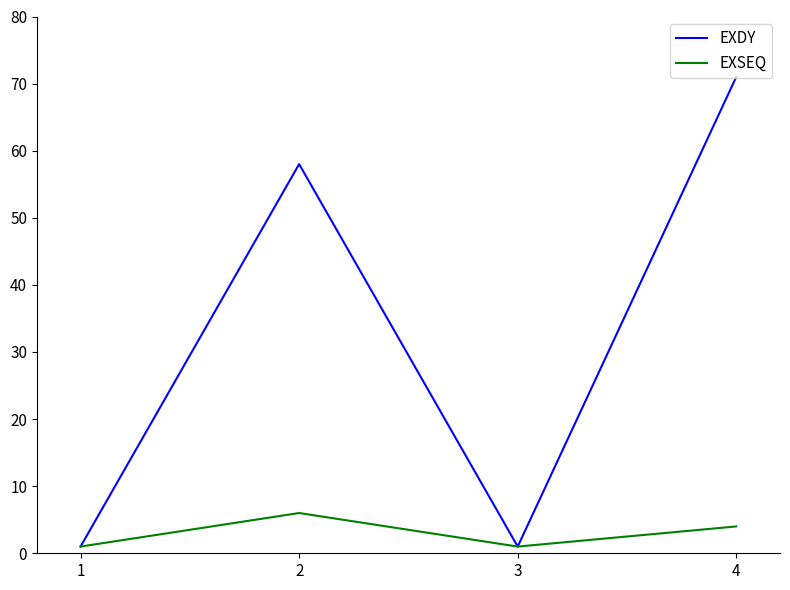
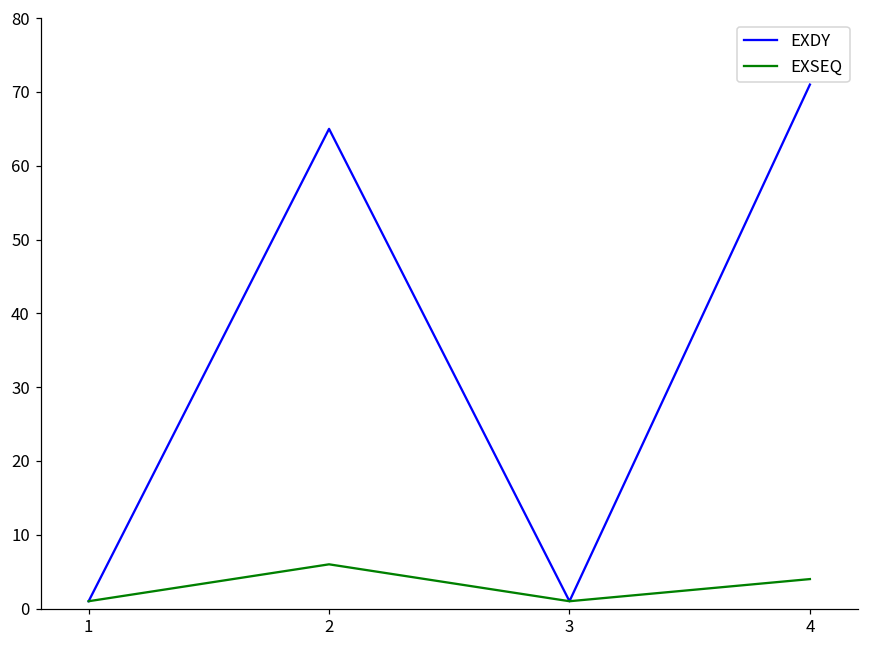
  {
    "EXDY": {
-     "2": 58
+     "2": 65
    },
    "EXSEQ": {
      "2": 6,
      "4": 4
    }
  }
